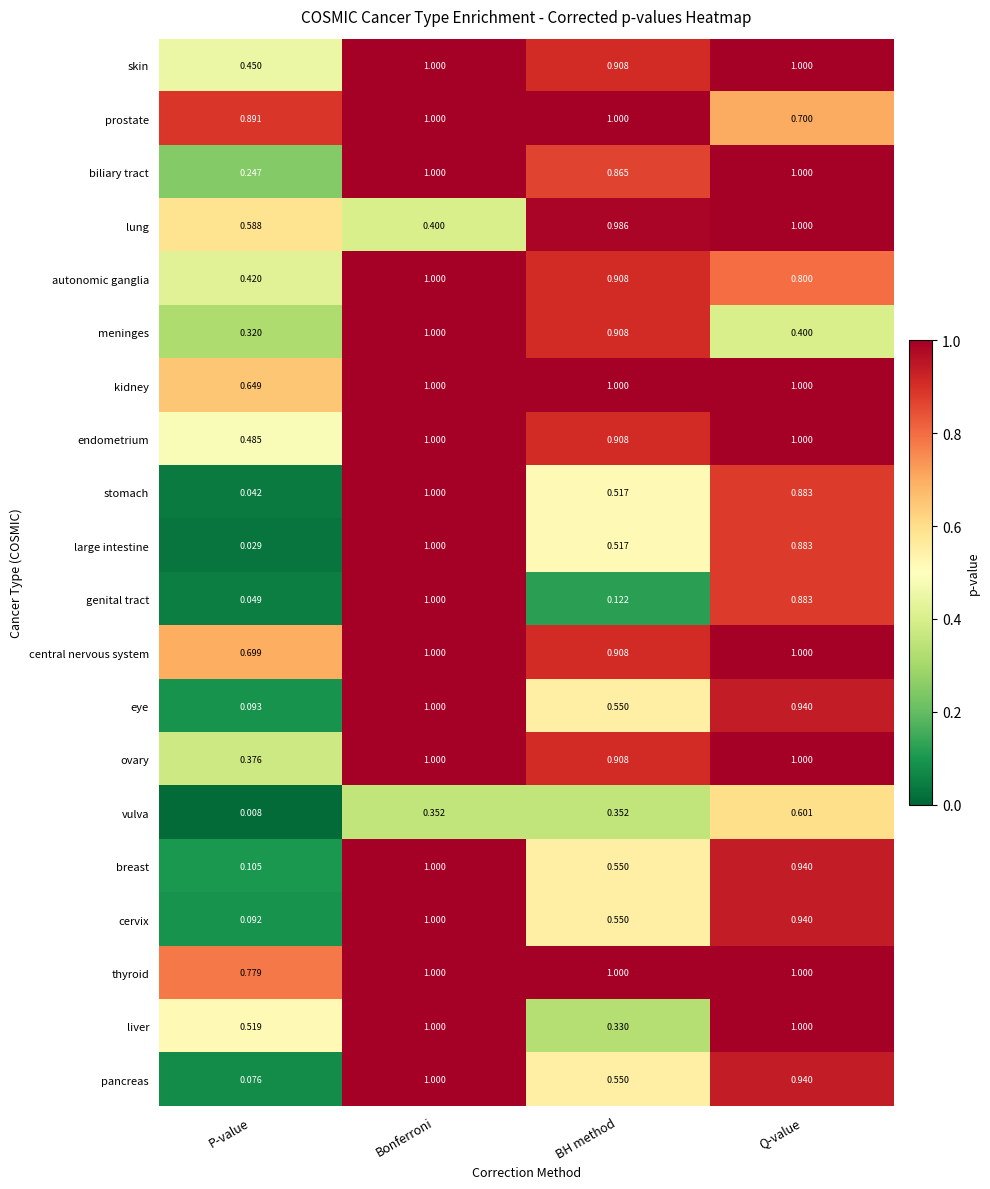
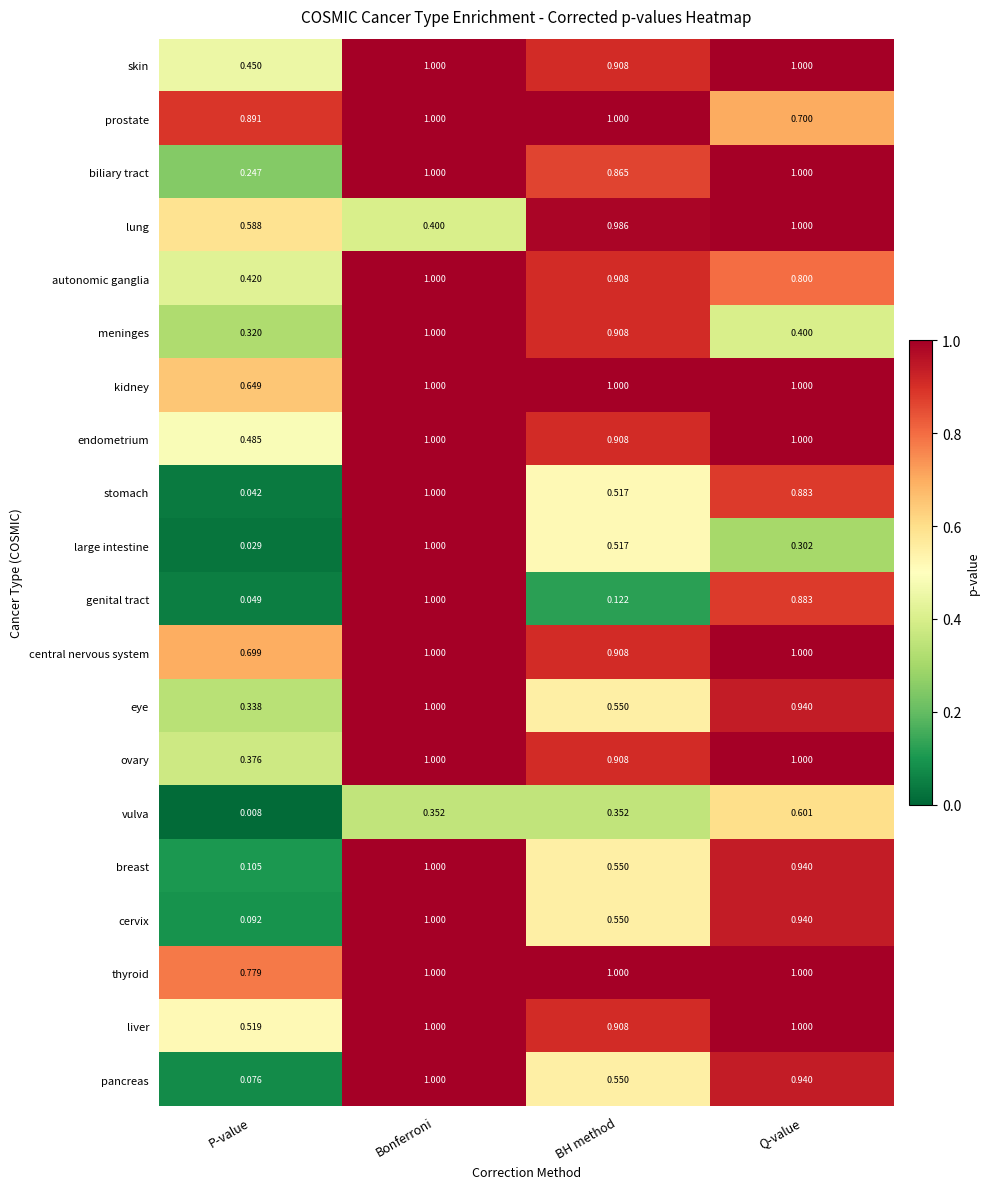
  {
    "skin": {
      "P-value": 0.450,
      "Bonferroni": 1.000,
      "BH method": 0.908,
      "Q-value": 1.000
    },
    "prostate": {
      "P-value": 0.891,
      "Bonferroni": 1.000,
      "BH method": 1.000,
      "Q-value": 0.700
    },
    "biliary tract": {
      "P-value": 0.247,
      "Bonferroni": 1.000,
      "BH method": 0.865,
      "Q-value": 1.000
    },
    "lung": {
      "P-value": 0.588,
      "Bonferroni": 0.400,
      "BH method": 0.986,
      "Q-value": 1.000
    },
    "autonomic ganglia": {
      "P-value": 0.420,
      "Bonferroni": 1.000,
      "BH method": 0.908,
      "Q-value": 0.800
    },
    "meninges": {
      "P-value": 0.320,
      "Bonferroni": 1.000,
      "BH method": 0.908,
      "Q-value": 0.400
    },
    "kidney": {
      "P-value": 0.649,
      "Bonferroni": 1.000,
      "BH method": 1.000,
      "Q-value": 1.000
    },
    "endometrium": {
      "P-value": 0.485,
      "Bonferroni": 1.000,
      "BH method": 0.908,
      "Q-value": 1.000
    },
    "stomach": {
      "P-value": 0.042,
      "Bonferroni": 1.000,
      "BH method": 0.517,
      "Q-value": 0.883
    },
    "large intestine": {
      "P-value": 0.029,
      "Bonferroni": 1.000,
      "BH method": 0.517,
-     "Q-value": 0.883
+     "Q-value": 0.302
    },
    "genital tract": {
      "P-value": 0.049,
      "Bonferroni": 1.000,
      "BH method": 0.122,
      "Q-value": 0.883
    },
    "central nervous system": {
      "P-value": 0.699,
      "Bonferroni": 1.000,
      "BH method": 0.908,
      "Q-value": 1.000
    },
    "eye": {
-     "P-value": 0.093,
+     "P-value": 0.338,
      "Bonferroni": 1.000,
      "BH method": 0.550,
      "Q-value": 0.940
    },
    "ovary": {
      "P-value": 0.376,
      "Bonferroni": 1.000,
      "BH method": 0.908,
      "Q-value": 1.000
    },
    "vulva": {
      "P-value": 0.008,
      "Bonferroni": 0.352,
      "BH method": 0.352,
      "Q-value": 0.601
    },
    "breast": {
      "P-value": 0.105,
      "Bonferroni": 1.000,
      "BH method": 0.550,
      "Q-value": 0.940
    },
    "cervix": {
      "P-value": 0.092,
      "Bonferroni": 1.000,
      "BH method": 0.550,
      "Q-value": 0.940
    },
    "thyroid": {
      "P-value": 0.779,
      "Bonferroni": 1.000,
      "BH method": 1.000,
      "Q-value": 1.000
    },
    "liver": {
      "P-value": 0.519,
      "Bonferroni": 1.000,
-     "BH method": 0.330,
+     "BH method": 0.908,
      "Q-value": 1.000
    },
    "pancreas": {
      "P-value": 0.076,
      "Bonferroni": 1.000,
      "BH method": 0.550,
      "Q-value": 0.940
    }
  }
